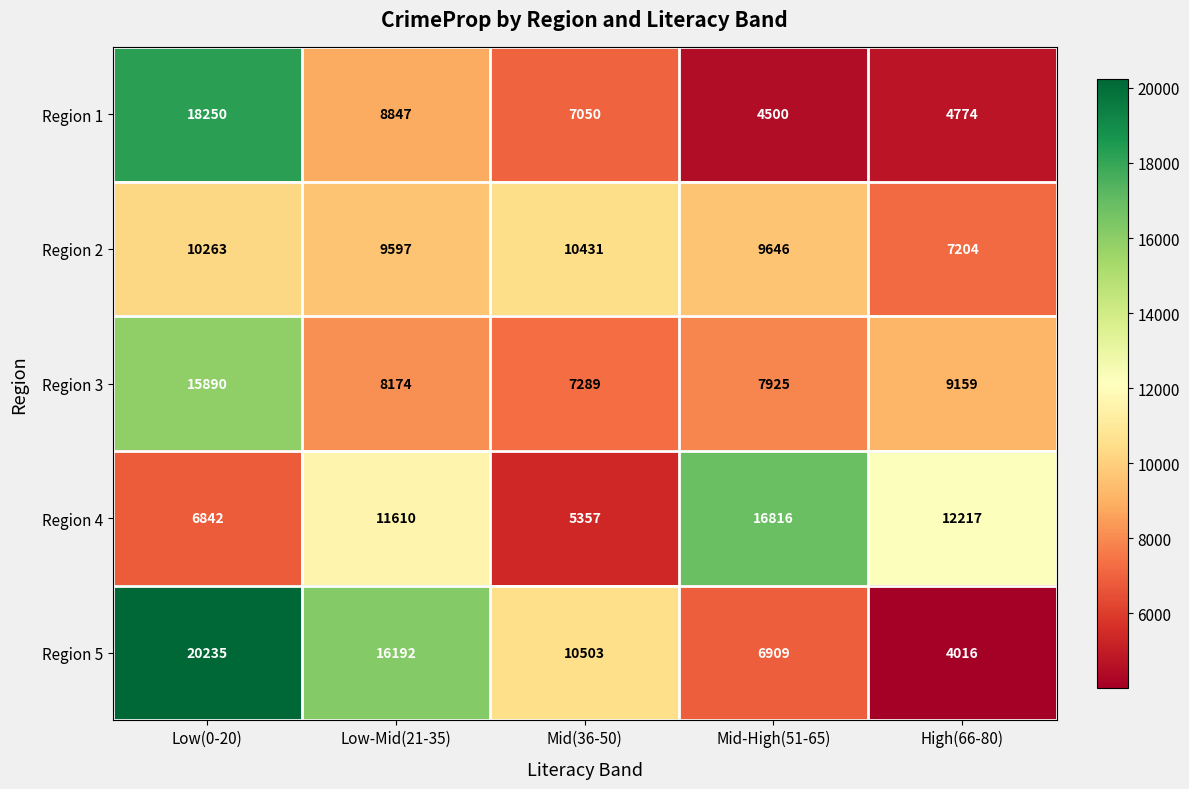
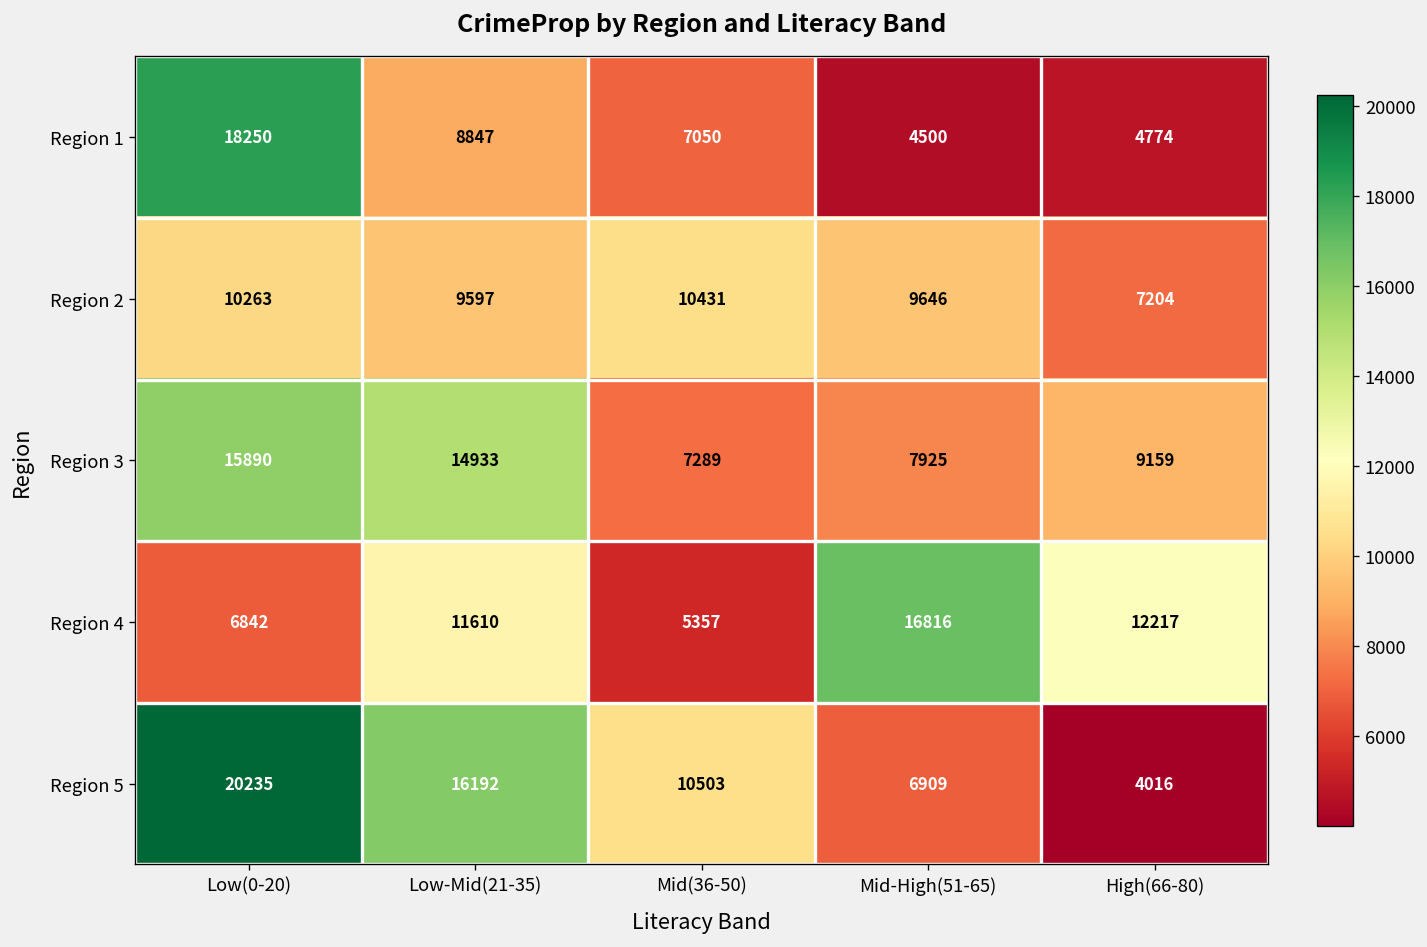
  {
    "Region 1": {
      "Low(0-20)": 18250,
      "Low-Mid(21-35)": 8847,
      "Mid(36-50)": 7050,
      "Mid-High(51-65)": 4500,
      "High(66-80)": 4774
    },
    "Region 2": {
      "Low(0-20)": 10263,
      "Low-Mid(21-35)": 9597,
      "Mid(36-50)": 10431,
      "Mid-High(51-65)": 9646,
      "High(66-80)": 7204
    },
    "Region 3": {
      "Low(0-20)": 15890,
-     "Low-Mid(21-35)": 8174,
+     "Low-Mid(21-35)": 14933,
      "Mid(36-50)": 7289,
      "Mid-High(51-65)": 7925,
      "High(66-80)": 9159
    },
    "Region 4": {
      "Low(0-20)": 6842,
      "Low-Mid(21-35)": 11610,
      "Mid(36-50)": 5357,
      "Mid-High(51-65)": 16816,
      "High(66-80)": 12217
    },
    "Region 5": {
      "Low(0-20)": 20235,
      "Low-Mid(21-35)": 16192,
      "Mid(36-50)": 10503,
      "Mid-High(51-65)": 6909,
      "High(66-80)": 4016
    }
  }
